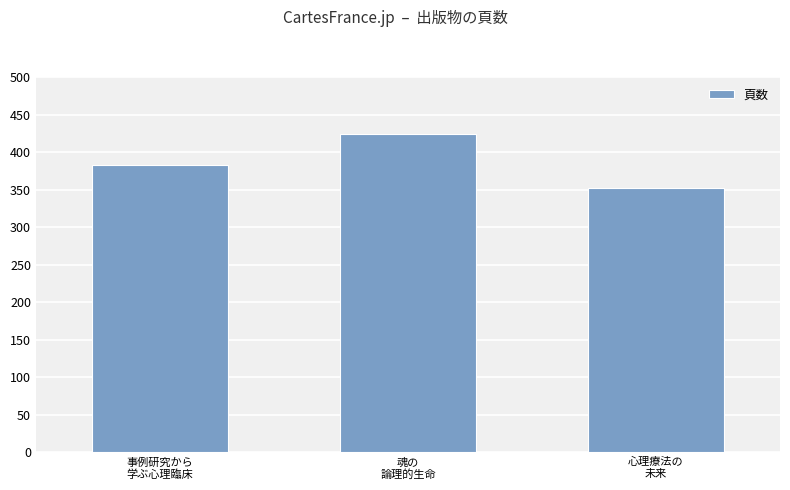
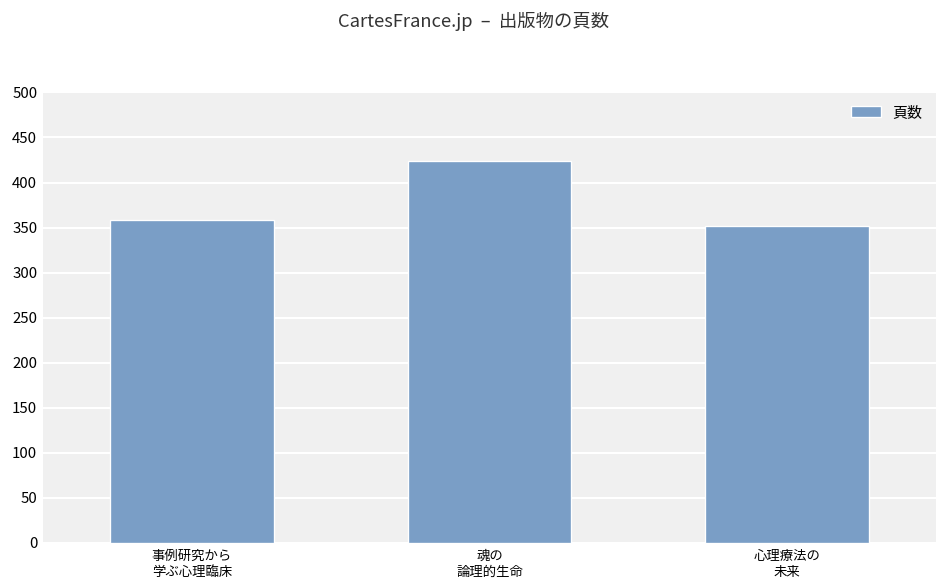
  {
-   "事例研究から 学ぶ心理臨床": 380,
+   "事例研究から 学ぶ心理臨床": 360,
    "魂の 論理的生命": 420,
    "心理療法の 未来": 350
  }
